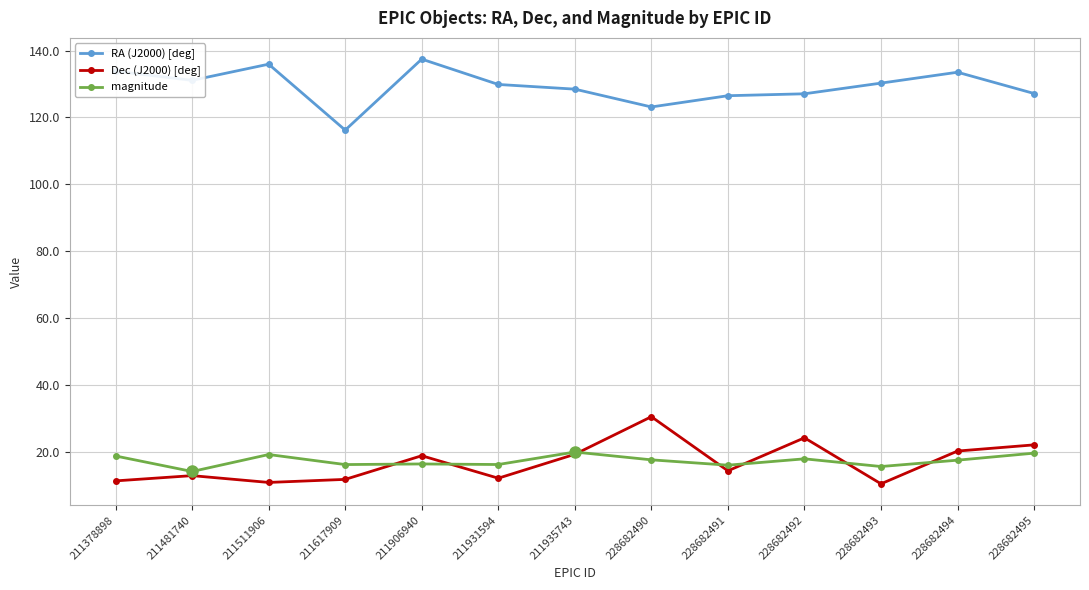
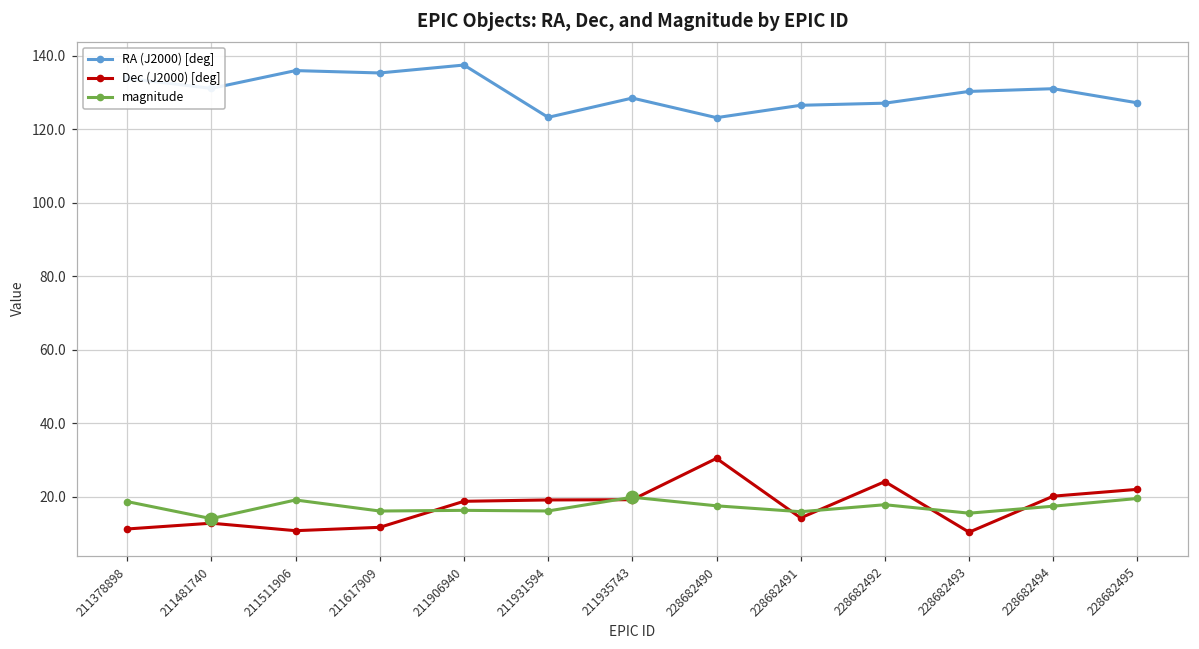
  {
    "RA (J2000) [deg]": {
      "211511906": 136,
-     "211617909": 116,
+     "211617909": 135,
      "211906940": 137,
-     "211931594": 130,
+     "211931594": 123,
      "211935743": 128,
      "228682490": 123,
      "228682491": 127,
      "228682492": 127,
      "228682493": 130,
-     "228682494": 134,
+     "228682494": 131,
      "228682495": 127
    },
    "Dec (J2000) [deg]": {
      "211378898": 11,
      "211481740": 13,
      "211511906": 11,
      "211617909": 12,
      "211906940": 19,
-     "211931594": 12,
+     "211931594": 19,
      "228682490": 30,
      "228682491": 14,
      "228682492": 24,
      "228682493": 10,
      "228682494": 20,
      "228682495": 22
    }
  }
